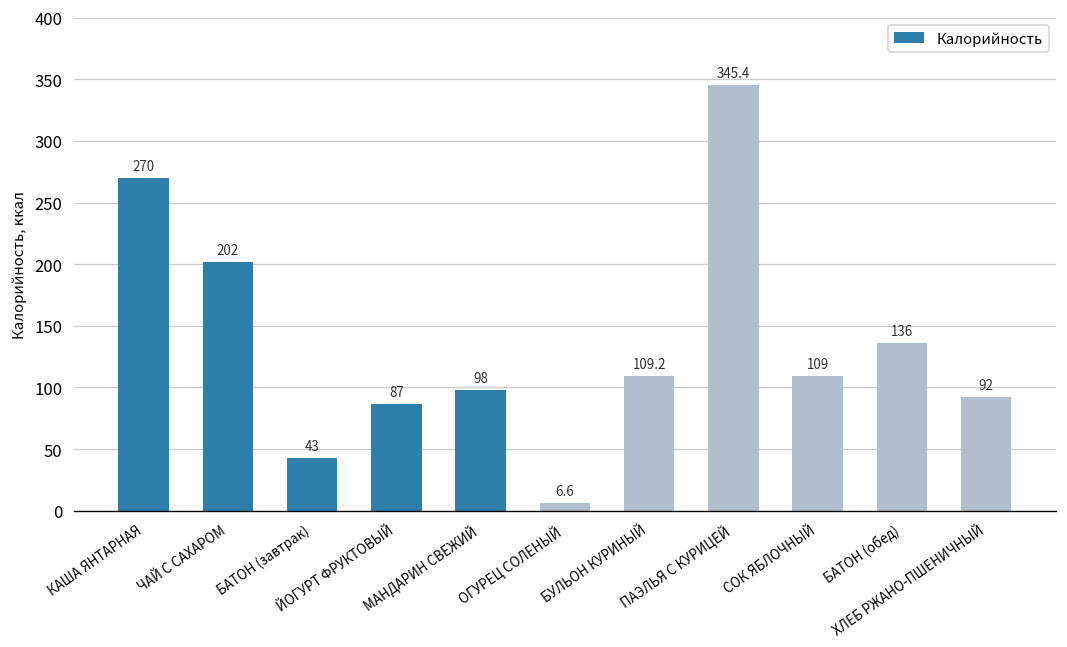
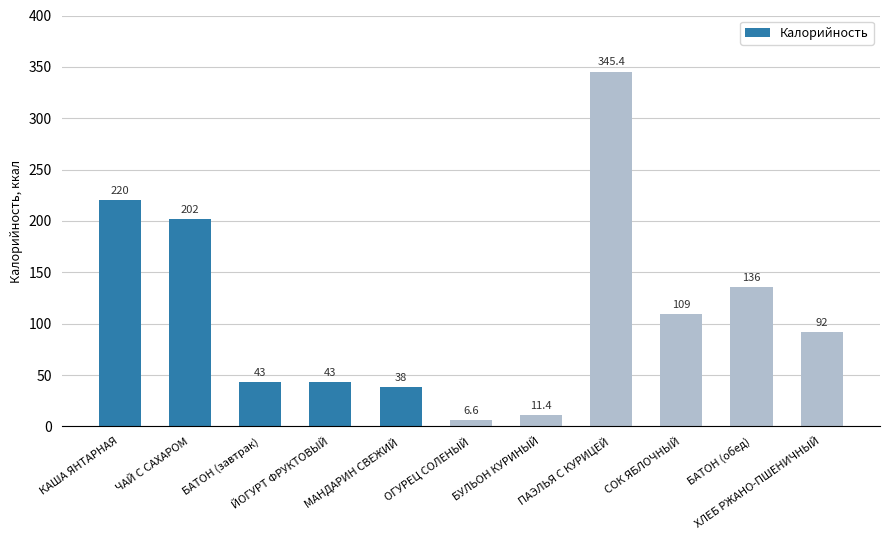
  {
-   "КАША ЯНТАРНАЯ": 270,
+   "КАША ЯНТАРНАЯ": 220,
    "ЧАЙ С САХАРОМ": 202,
    "БАТОН (завтрак)": 43,
-   "ЙОГУРТ ФРУКТОВЫЙ": 87,
-   "МАНДАРИН СВЕЖИЙ": 98,
+   "ЙОГУРТ ФРУКТОВЫЙ": 43,
+   "МАНДАРИН СВЕЖИЙ": 38,
    "ОГУРЕЦ СОЛЕНЫЙ": 6.6,
-   "БУЛЬОН КУРИНЫЙ": 109.2,
+   "БУЛЬОН КУРИНЫЙ": 11.4,
    "ПАЭЛЬЯ С КУРИЦЕЙ": 345.4,
    "СОК ЯБЛОЧНЫЙ": 109,
    "БАТОН (обед)": 136,
    "ХЛЕБ РЖАНО-ПШЕНИЧНЫЙ": 92
  }
